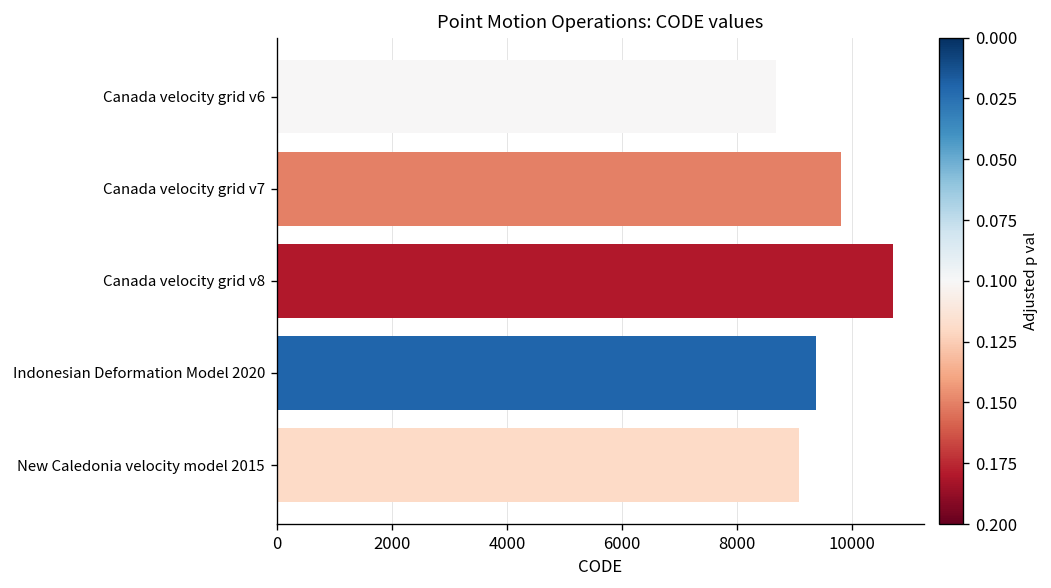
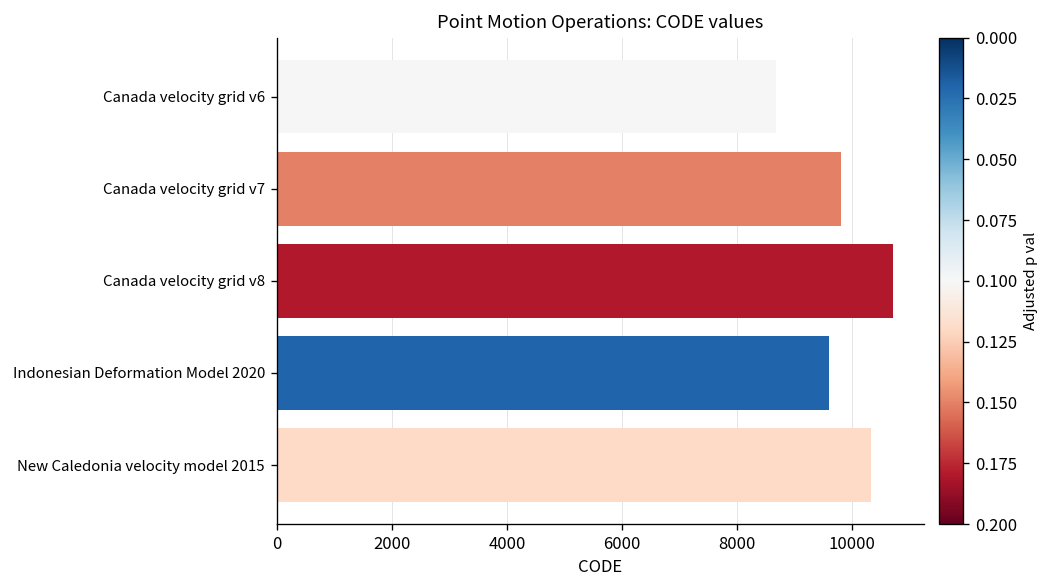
  {
    "Canada velocity grid v6": 8700,
    "Canada velocity grid v7": 9800,
    "Canada velocity grid v8": 10700,
-   "Indonesian Deformation Model 2020": 9400,
-   "New Caledonia velocity model 2015": 9100
+   "Indonesian Deformation Model 2020": 9600,
+   "New Caledonia velocity model 2015": 10300
  }
